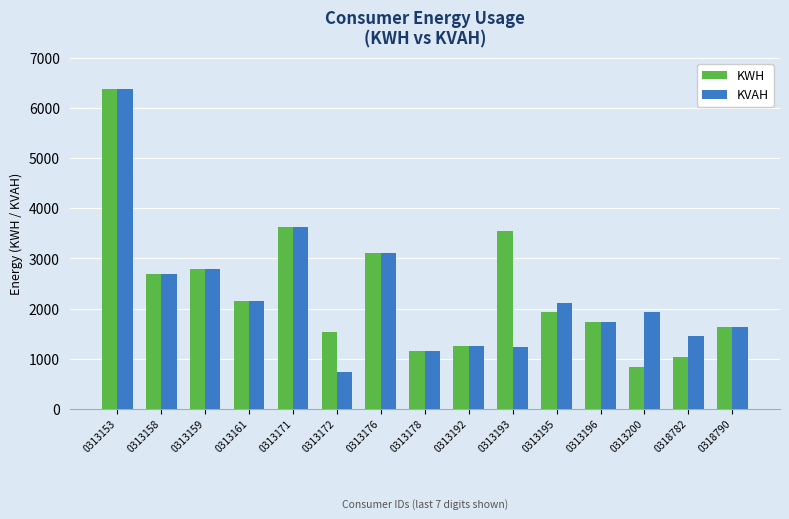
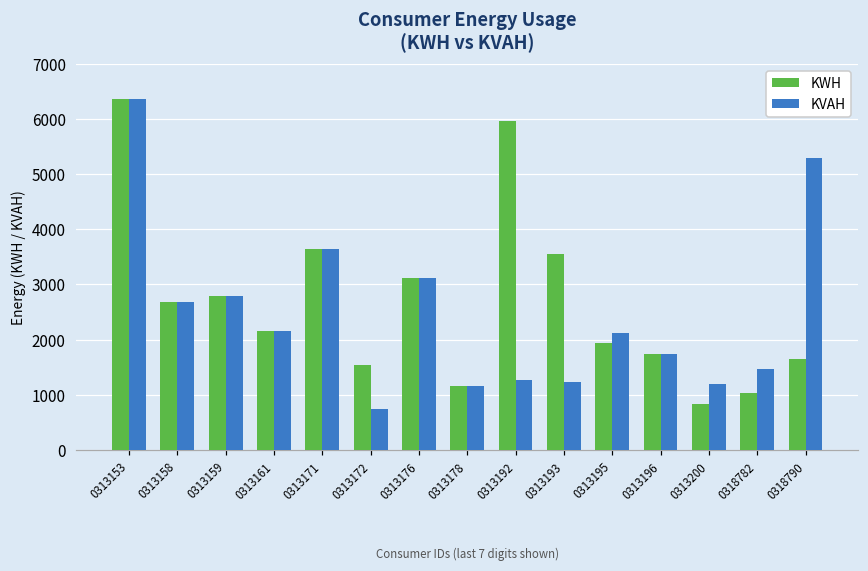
  {
    "KWH": {
      "0313153": 6400,
      "0313158": 2700,
      "0313159": 2800,
      "0313161": 2100,
      "0313171": 3600,
      "0313172": 1500,
      "0313176": 3100,
      "0313178": 1200,
-     "0313192": 1300,
+     "0313192": 6000,
      "0313193": 3500,
      "0313195": 1900,
      "0313196": 1700,
      "0313200": 800,
      "0318782": 1000,
      "0318790": 1600
    },
    "KVAH": {
      "0313153": 6400,
      "0313158": 2700,
      "0313159": 2800,
      "0313161": 2100,
      "0313171": 3600,
      "0313172": 700,
      "0313176": 3100,
      "0313178": 1200,
      "0313192": 1300,
      "0313193": 1200,
      "0313195": 2100,
      "0313196": 1700,
-     "0313200": 1900,
+     "0313200": 1200,
      "0318782": 1500,
-     "0318790": 1600
+     "0318790": 5300
    }
  }
